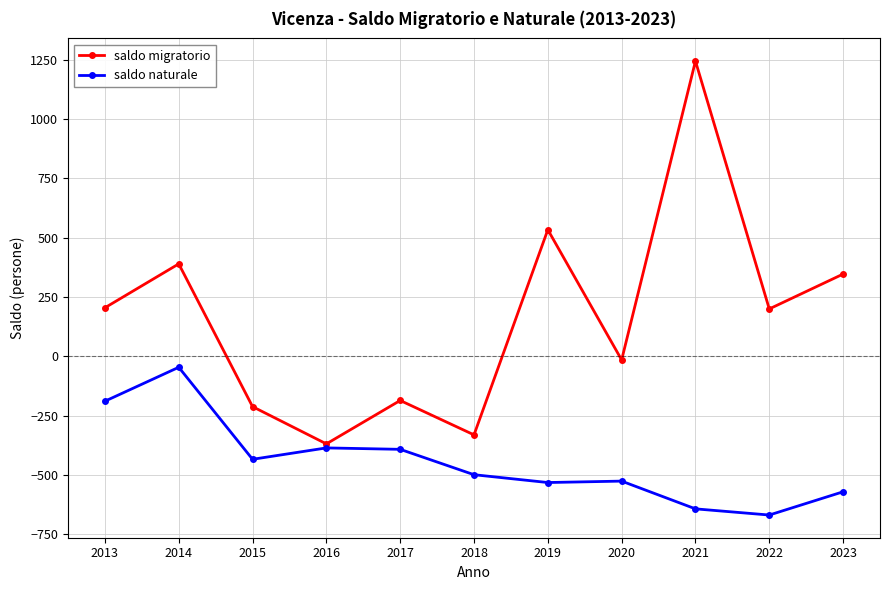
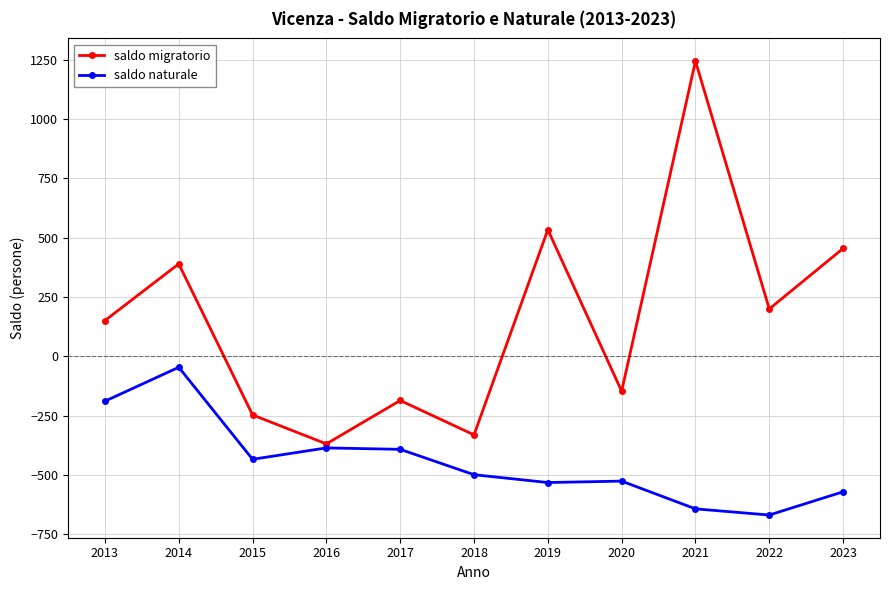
  {
    "saldo migratorio": {
-     "2013": 210,
+     "2013": 150,
      "2014": 390,
-     "2015": -210,
+     "2015": -250,
      "2016": -370,
      "2017": -190,
      "2018": -330,
      "2019": 530,
-     "2020": -20,
+     "2020": -150,
      "2021": 1250,
      "2022": 200,
-     "2023": 350
+     "2023": 460
    },
    "saldo naturale": {
      "2013": -190,
      "2014": -50,
      "2015": -430,
      "2016": -390,
      "2017": -390,
      "2018": -500,
      "2019": -530,
      "2020": -530,
      "2021": -640,
      "2022": -670,
      "2023": -570
    }
  }
